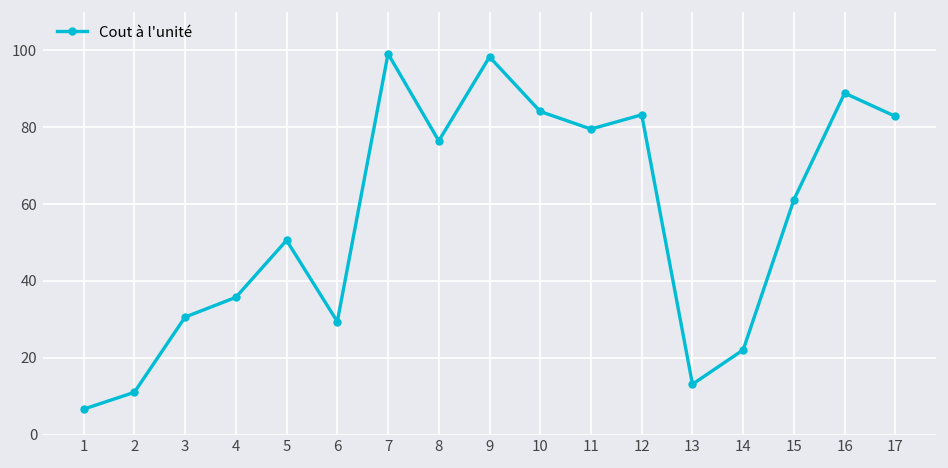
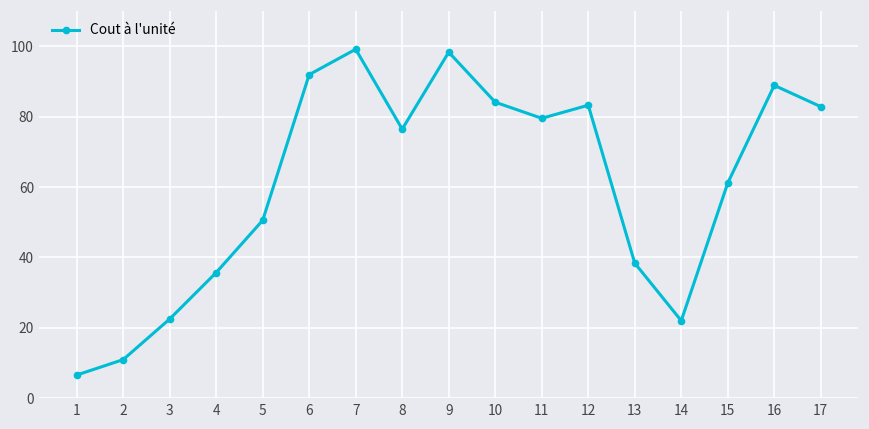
  {
    "1": 7,
    "2": 11,
-   "3": 31,
+   "3": 23,
    "4": 36,
    "5": 51,
-   "6": 29,
+   "6": 92,
    "7": 99,
    "8": 76,
    "9": 98,
    "10": 84,
    "11": 80,
    "12": 83,
-   "13": 13,
+   "13": 38,
    "14": 22,
    "15": 61,
    "16": 89,
    "17": 83
  }
